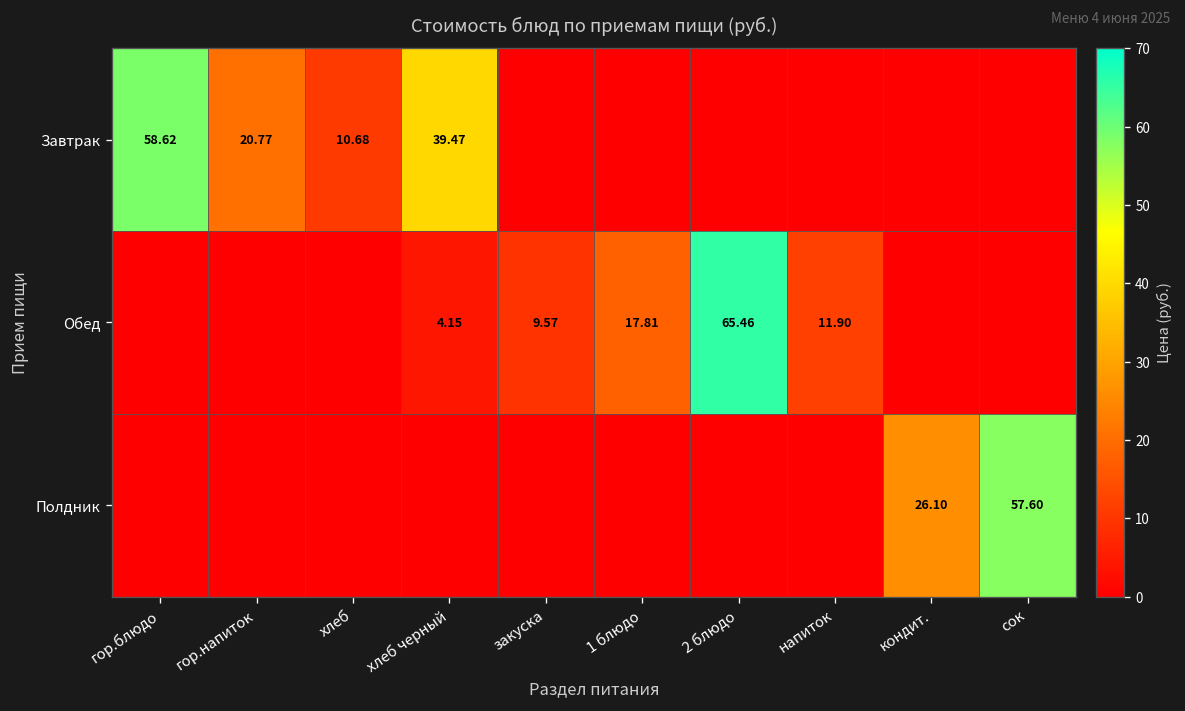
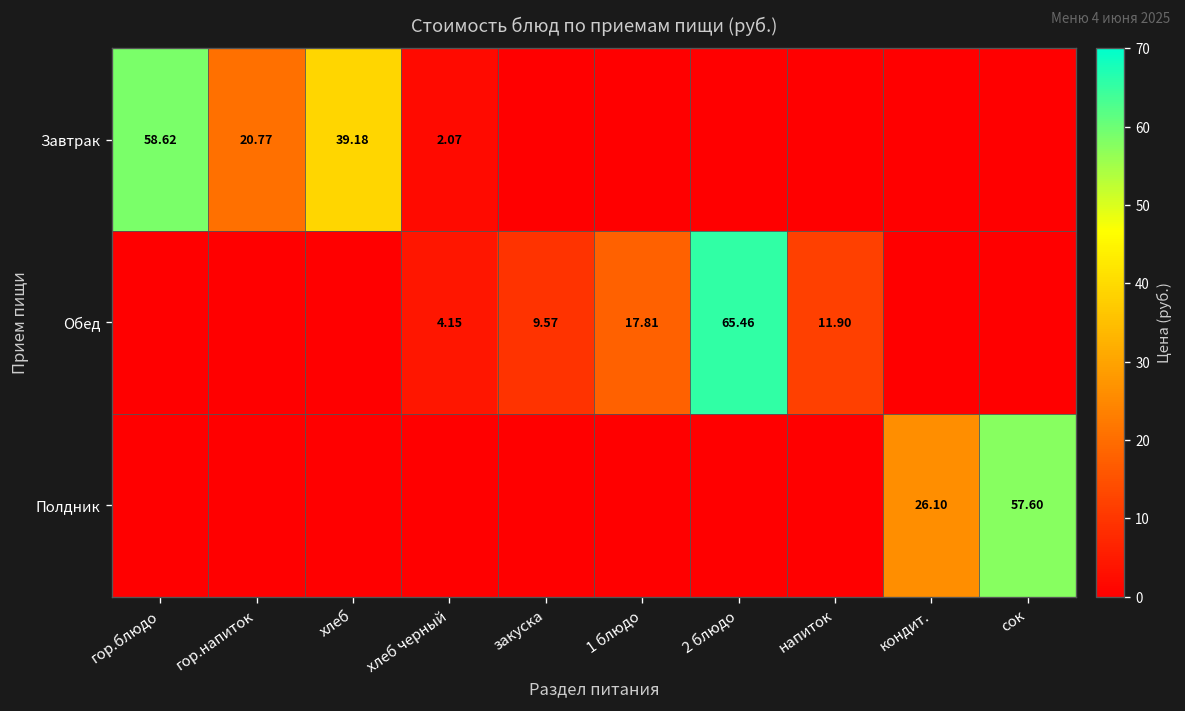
  {
    "Завтрак": {
      "гор.блюдо": 58.62,
      "гор.напиток": 20.77,
-     "хлеб": 10.68,
-     "хлеб черный": 39.47
+     "хлеб": 39.18,
+     "хлеб черный": 2.07
    },
    "Обед": {
      "хлеб черный": 4.15,
      "закуска": 9.57,
      "1 блюдо": 17.81,
      "2 блюдо": 65.46,
      "напиток": 11.90
    },
    "Полдник": {
      "кондит.": 26.10,
      "сок": 57.60
    }
  }
